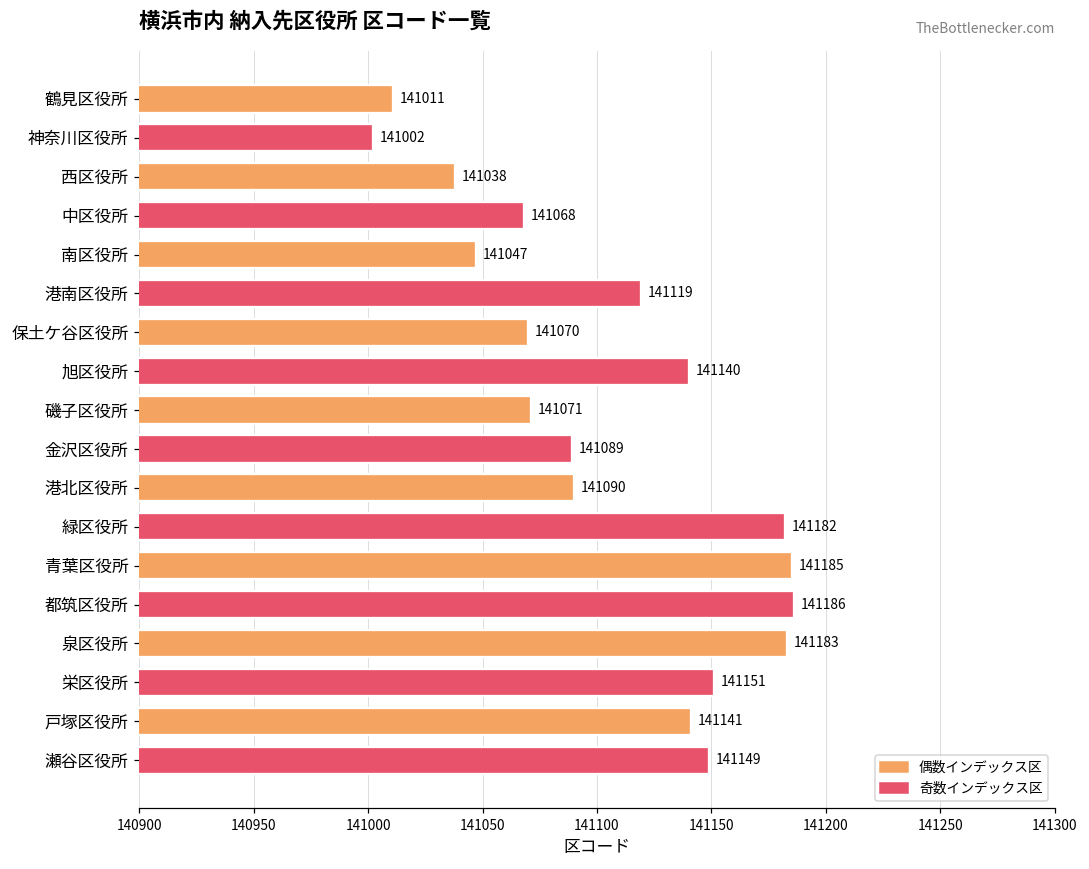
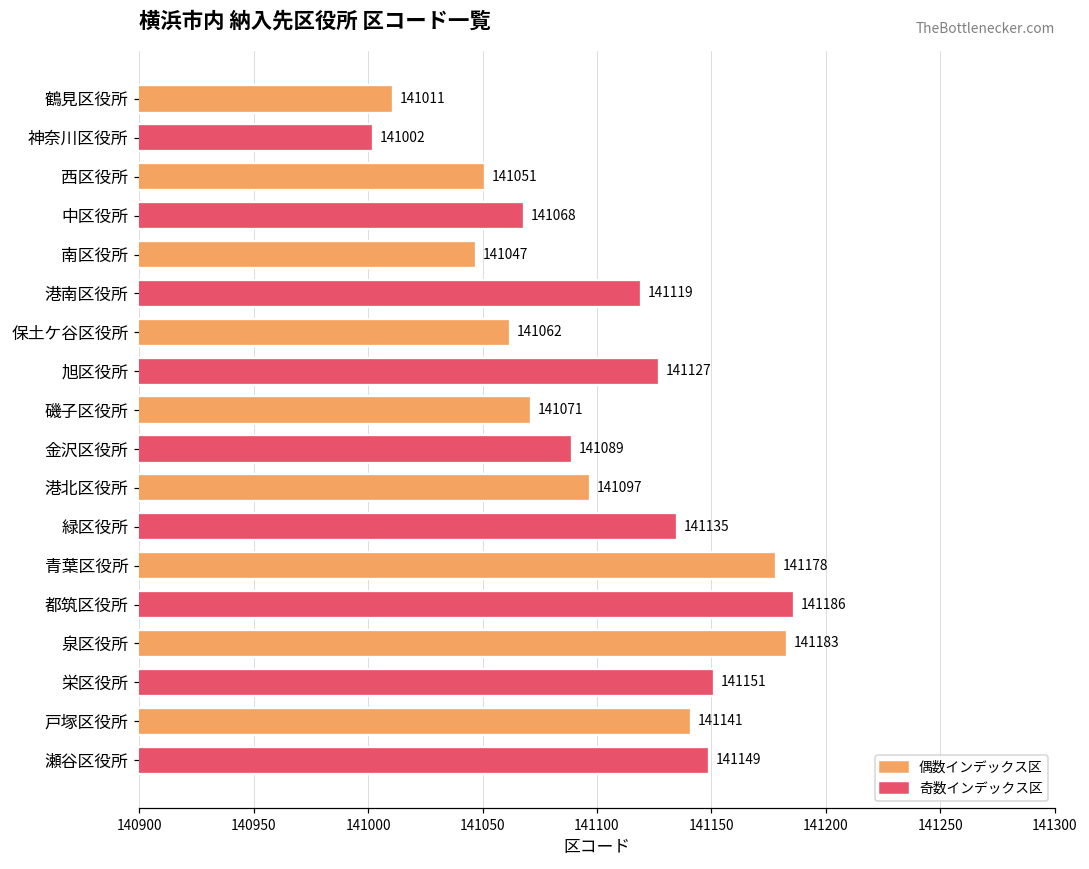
  {
    "鶴見区役所": 141011,
    "神奈川区役所": 141002,
-   "西区役所": 141038,
+   "西区役所": 141051,
    "中区役所": 141068,
    "南区役所": 141047,
    "港南区役所": 141119,
-   "保土ケ谷区役所": 141070,
-   "旭区役所": 141140,
+   "保土ケ谷区役所": 141062,
+   "旭区役所": 141127,
    "磯子区役所": 141071,
    "金沢区役所": 141089,
-   "港北区役所": 141090,
-   "緑区役所": 141182,
-   "青葉区役所": 141185,
+   "港北区役所": 141097,
+   "緑区役所": 141135,
+   "青葉区役所": 141178,
    "都筑区役所": 141186,
    "泉区役所": 141183,
    "栄区役所": 141151,
    "戸塚区役所": 141141,
    "瀬谷区役所": 141149
  }
